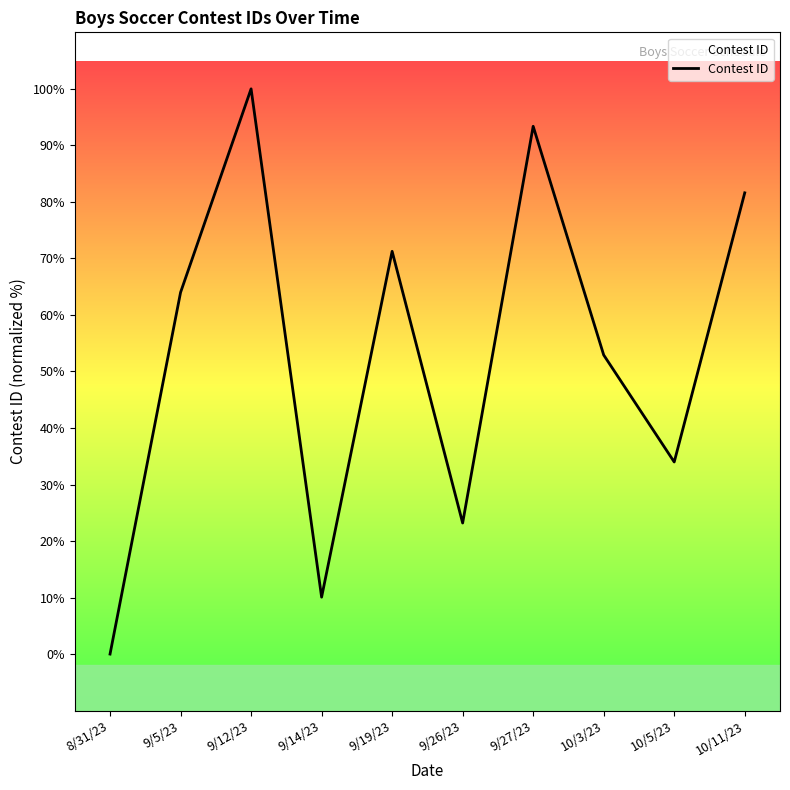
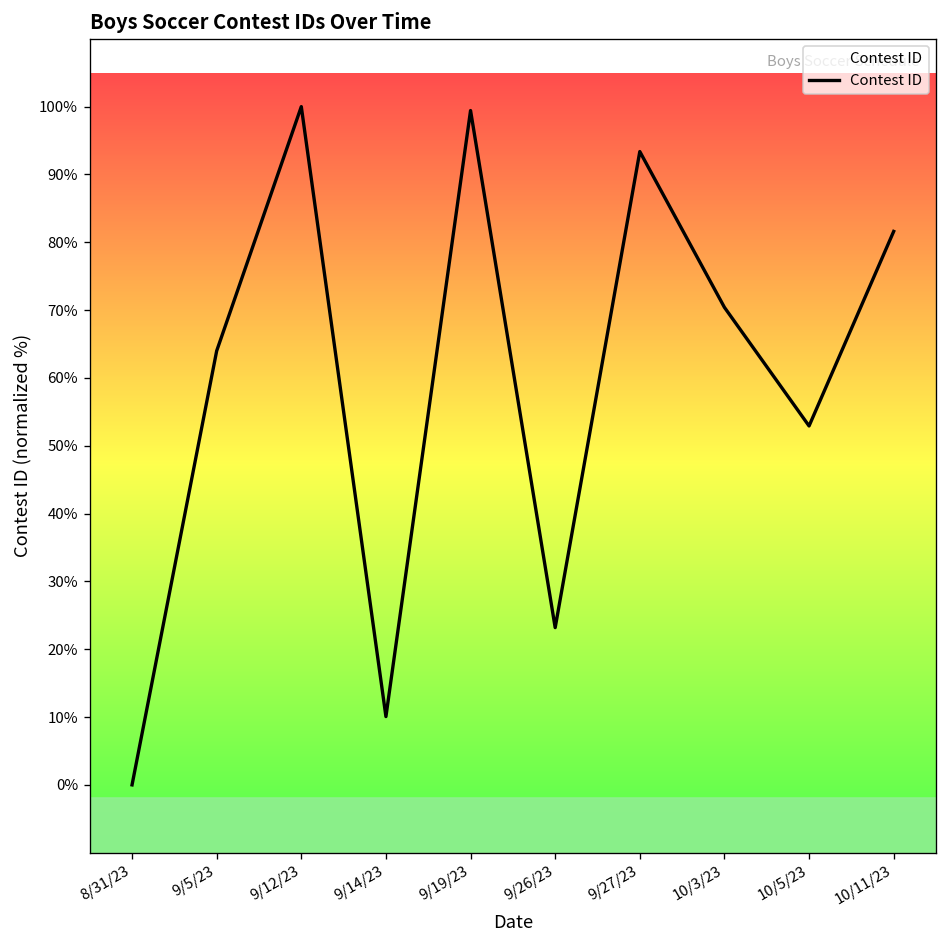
  {
    "8/31/23": "0%",
    "9/5/23": "64%",
    "9/12/23": "100%",
    "9/14/23": "10%",
-   "9/19/23": "71%",
+   "9/19/23": "99%",
    "9/26/23": "23%",
    "9/27/23": "93%",
-   "10/3/23": "53%",
-   "10/5/23": "34%",
+   "10/3/23": "70%",
+   "10/5/23": "53%",
    "10/11/23": "82%"
  }
